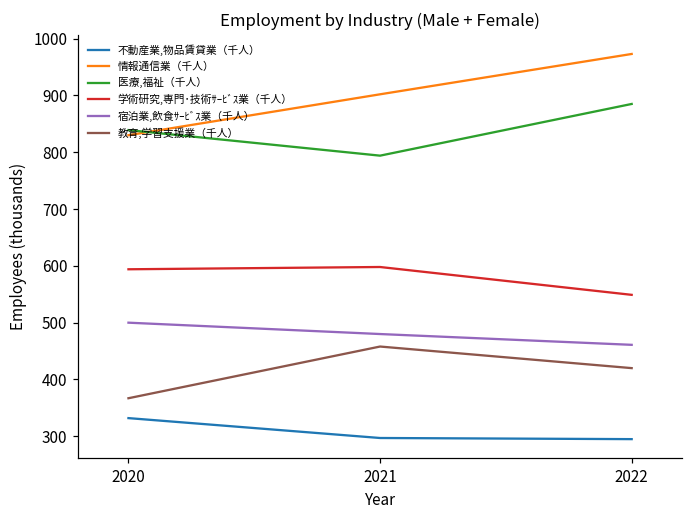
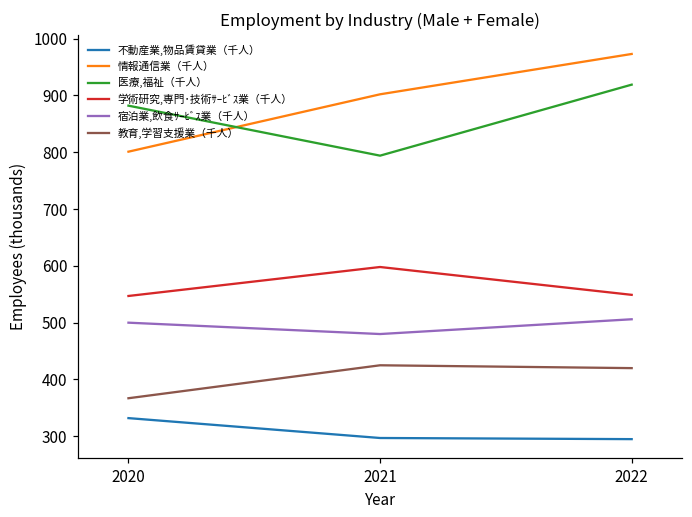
  {
    "不動産業,物品賃貸業（千人）": {
      "2020": 330,
      "2021": 300,
      "2022": 300
    },
    "情報通信業（千人）": {
-     "2020": 830,
+     "2020": 800,
      "2021": 900,
      "2022": 970
    },
    "医療,福祉（千人）": {
-     "2020": 840,
+     "2020": 880,
      "2021": 790,
-     "2022": 890
+     "2022": 920
    },
    "学術研究,専門･技術ｻｰﾋﾞｽ業（千人）": {
-     "2020": 590,
+     "2020": 550,
      "2021": 600,
      "2022": 550
    },
    "宿泊業,飲食ｻｰﾋﾞｽ業（千人）": {
      "2020": 500,
      "2021": 480,
-     "2022": 460
+     "2022": 510
    },
    "教育,学習支援業（千人）": {
      "2020": 370,
-     "2021": 460,
+     "2021": 430,
      "2022": 420
    }
  }
